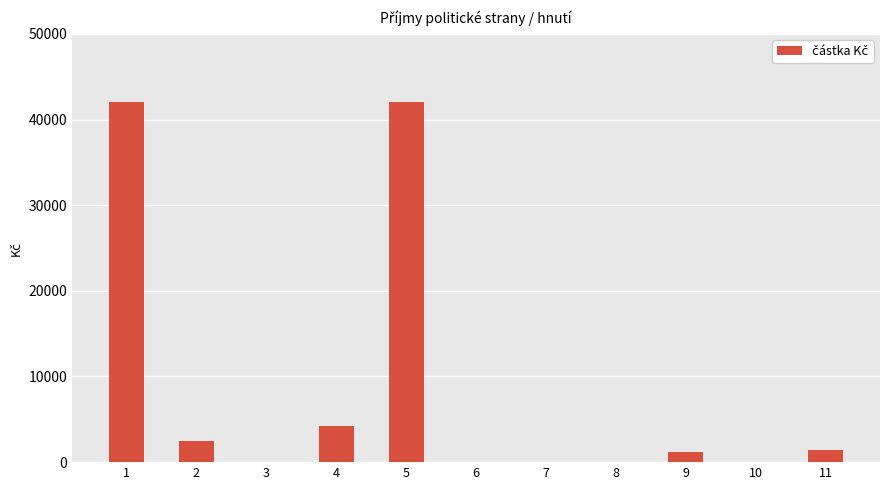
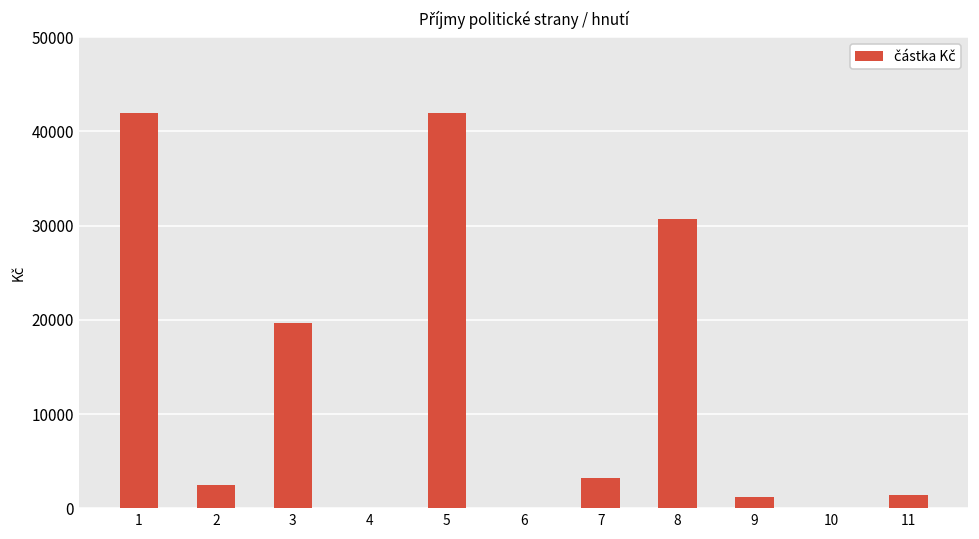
  {
    "1": 42000,
    "2": 3000,
-   "3": 0,
-   "4": 4000,
+   "3": 20000,
+   "4": 0,
    "5": 42000,
    "6": 0,
-   "7": 0,
-   "8": 0,
+   "7": 3000,
+   "8": 31000,
    "9": 1000,
    "10": 0,
    "11": 1000
  }
